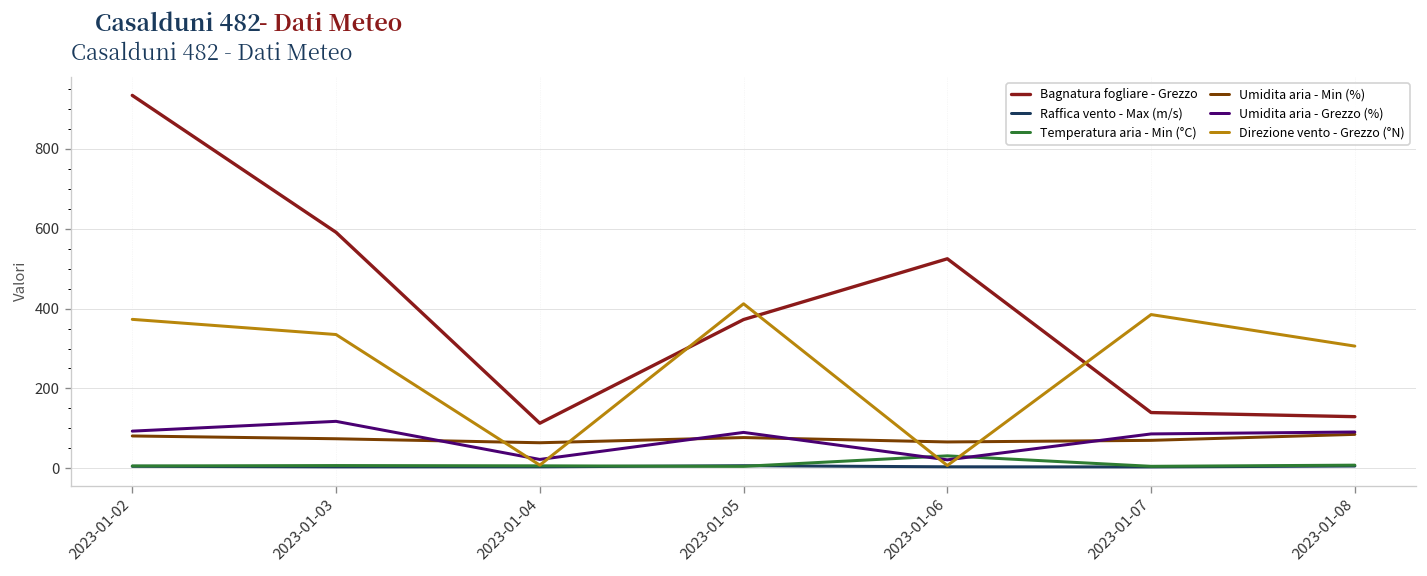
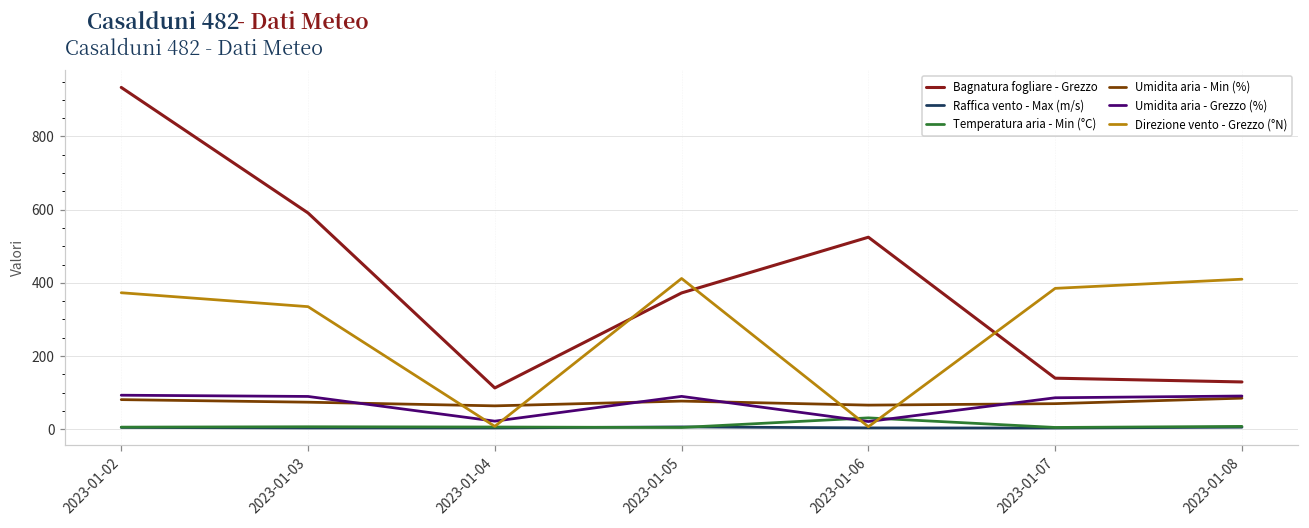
  {
    "Temperatura aria - Min (°C)": {
      "2023-01-06": 30
    },
    "Umidita aria - Grezzo (%)": {
      "2023-01-02": 90,
-     "2023-01-03": 120,
+     "2023-01-03": 90,
      "2023-01-04": 20,
      "2023-01-05": 90,
      "2023-01-06": 20,
      "2023-01-07": 90
    },
    "Direzione vento - Grezzo (°N)": {
      "2023-01-02": 370,
      "2023-01-03": 340,
      "2023-01-05": 410,
      "2023-01-07": 390,
-     "2023-01-08": 310
+     "2023-01-08": 410
    }
  }
